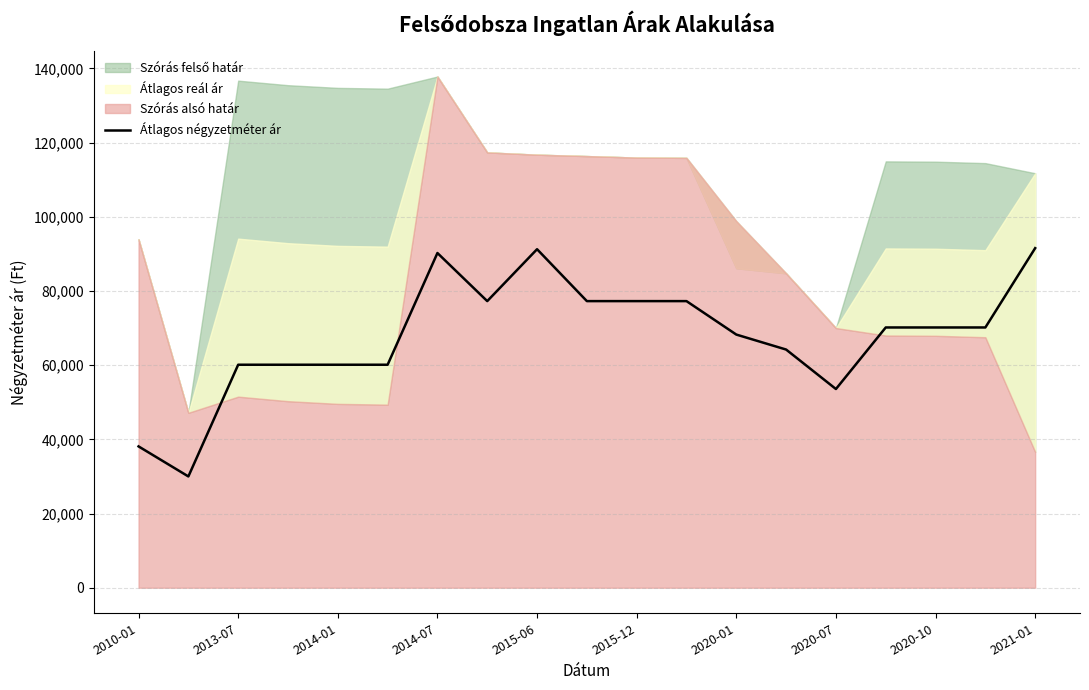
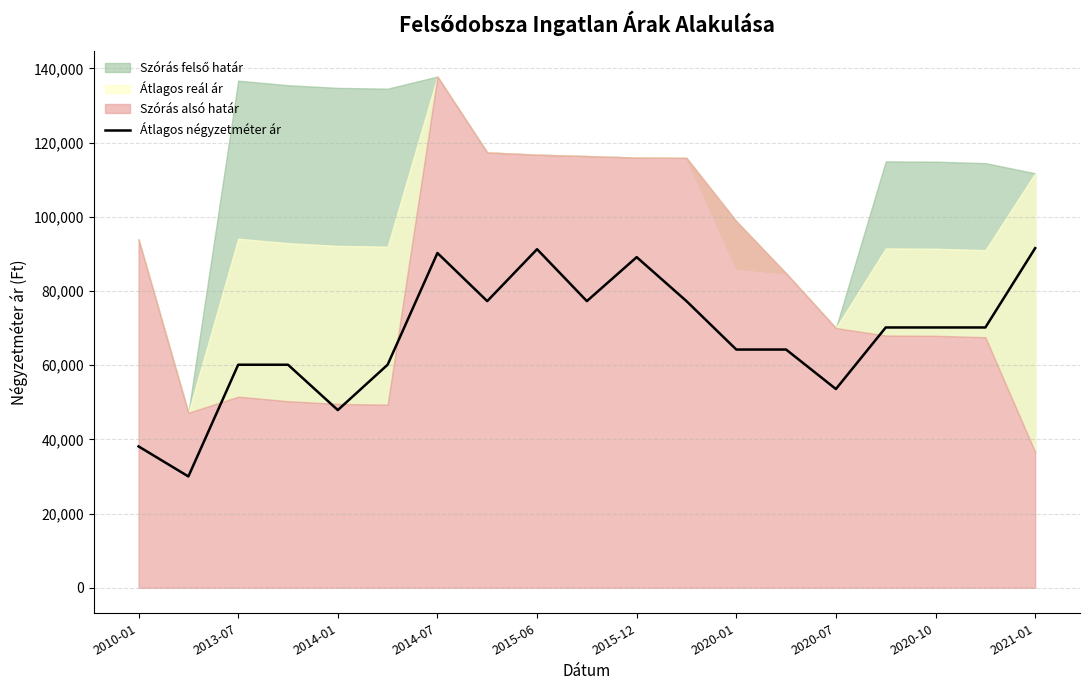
  {
    "Átlagos négyzetméter ár": {
      "2010-01": "38,000",
      "2013-07": "60,000",
-     "2014-01": "60,000",
+     "2014-01": "48,000",
      "2014-07": "90,000",
      "2015-06": "91,000",
-     "2015-12": "77,000",
-     "2020-01": "68,000",
+     "2015-12": "89,000",
+     "2020-01": "64,000",
      "2020-07": "54,000",
      "2020-10": "70,000",
      "2021-01": "92,000"
    },
    "Szórás alsó határ": {
      "2013-07": "52,000",
      "2014-01": "50,000",
      "2020-10": "68,000",
      "2021-01": "37,000"
    }
  }
